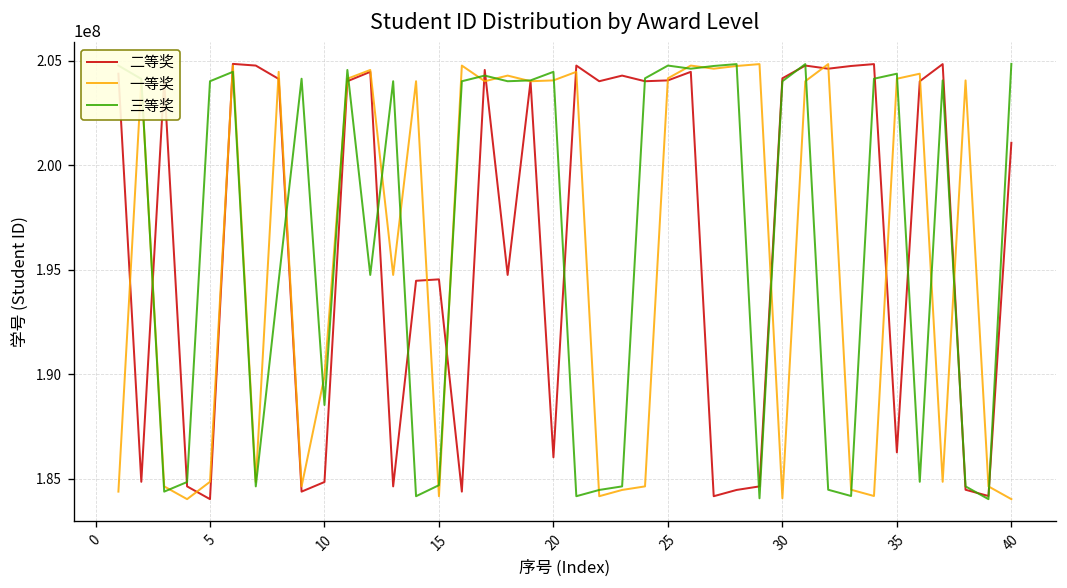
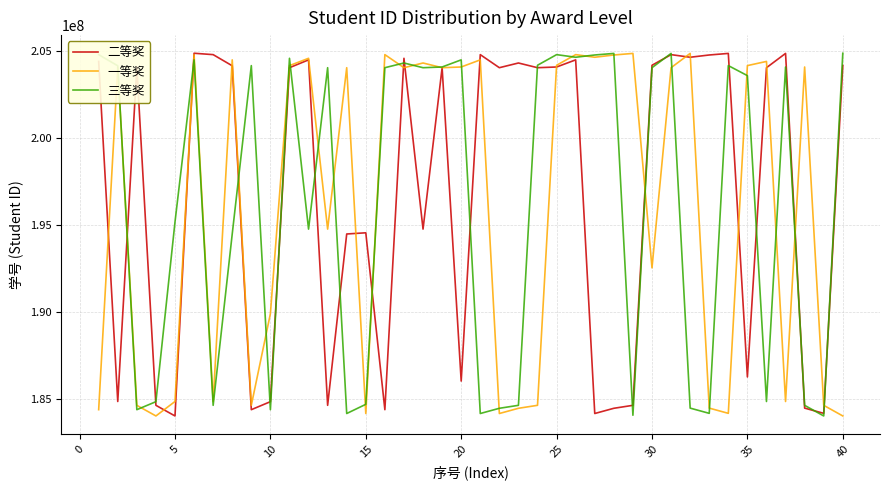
  {
    "二等奖": {
      "5": 184000000,
      "10": 184800000,
      "15": 194500000,
      "20": 186000000,
      "35": 186300000,
-     "40": 201100000
+     "40": 204100000
    },
    "一等奖": {
      "5": 184900000,
      "10": 189900000,
      "15": 184200000,
      "20": 204100000,
-     "30": 184100000,
+     "30": 192500000,
      "35": 204100000,
      "40": 184000000
    },
    "三等奖": {
-     "5": 204000000,
-     "10": 188500000,
+     "5": 195200000,
+     "10": 184400000,
      "15": 184700000,
      "20": 204500000,
      "25": 204800000,
-     "35": 204400000,
+     "35": 203600000,
      "40": 204900000
    }
  }
